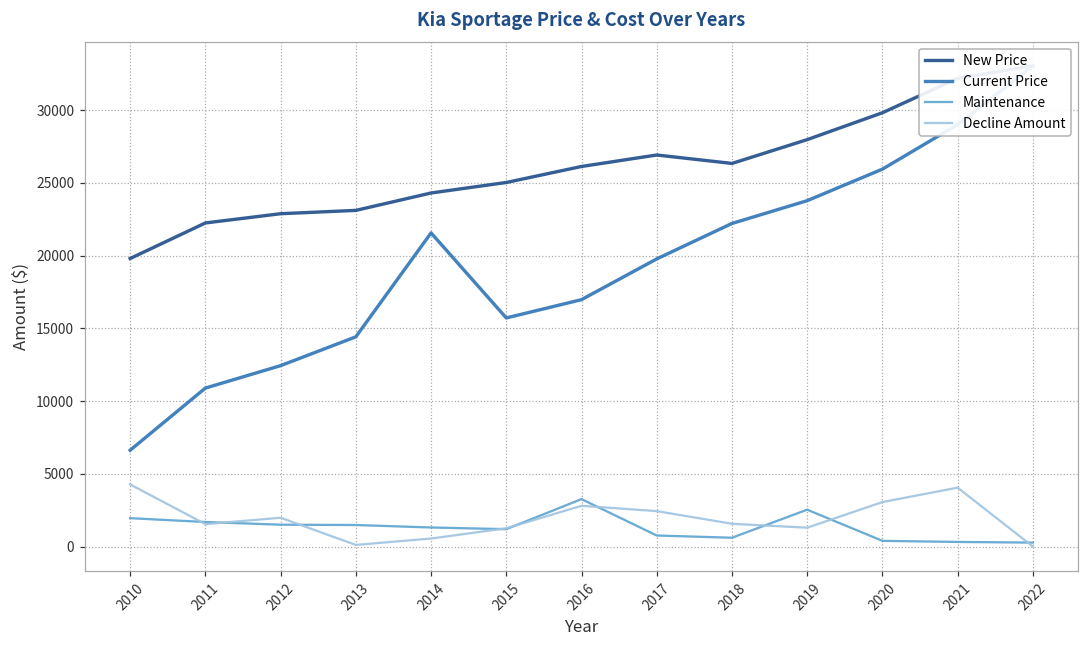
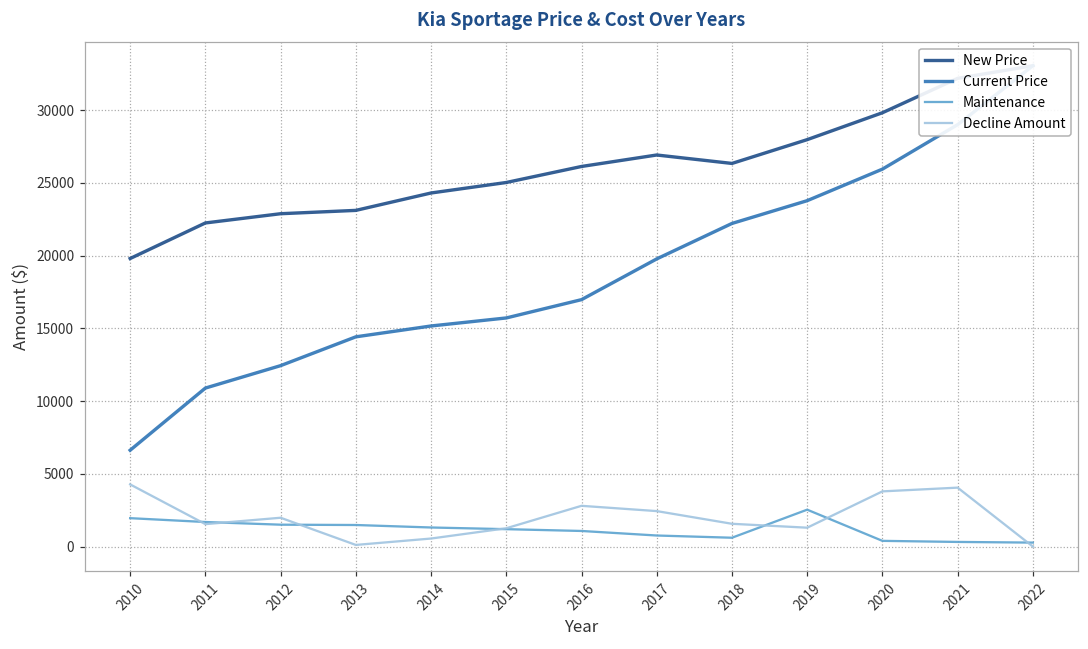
  {
    "New Price": {
      "2010": 19800,
      "2011": 22200,
      "2012": 22900,
      "2013": 23100,
      "2014": 24300,
      "2015": 25000,
      "2016": 26100,
      "2017": 26900,
      "2018": 26300,
      "2019": 28000,
      "2020": 29800
    },
    "Current Price": {
      "2010": 6600,
      "2011": 10900,
      "2012": 12400,
      "2013": 14400,
-     "2014": 21600,
+     "2014": 15200,
      "2015": 15700,
      "2016": 17000,
      "2017": 19800,
      "2018": 22200,
      "2019": 23800,
      "2020": 25900
    },
    "Maintenance": {
      "2010": 2000,
      "2012": 1500,
      "2013": 1500,
      "2014": 1300,
-     "2016": 3300,
+     "2016": 1100,
      "2017": 800,
      "2018": 600,
      "2019": 2500,
      "2020": 400,
      "2021": 300,
      "2022": 300
    },
    "Decline Amount": {
      "2010": 4300,
      "2012": 2000,
      "2013": 100,
      "2014": 600,
      "2016": 2800,
      "2017": 2400,
      "2018": 1600,
      "2019": 1300,
-     "2020": 3100,
+     "2020": 3800,
      "2021": 4100,
      "2022": 0
    }
  }
